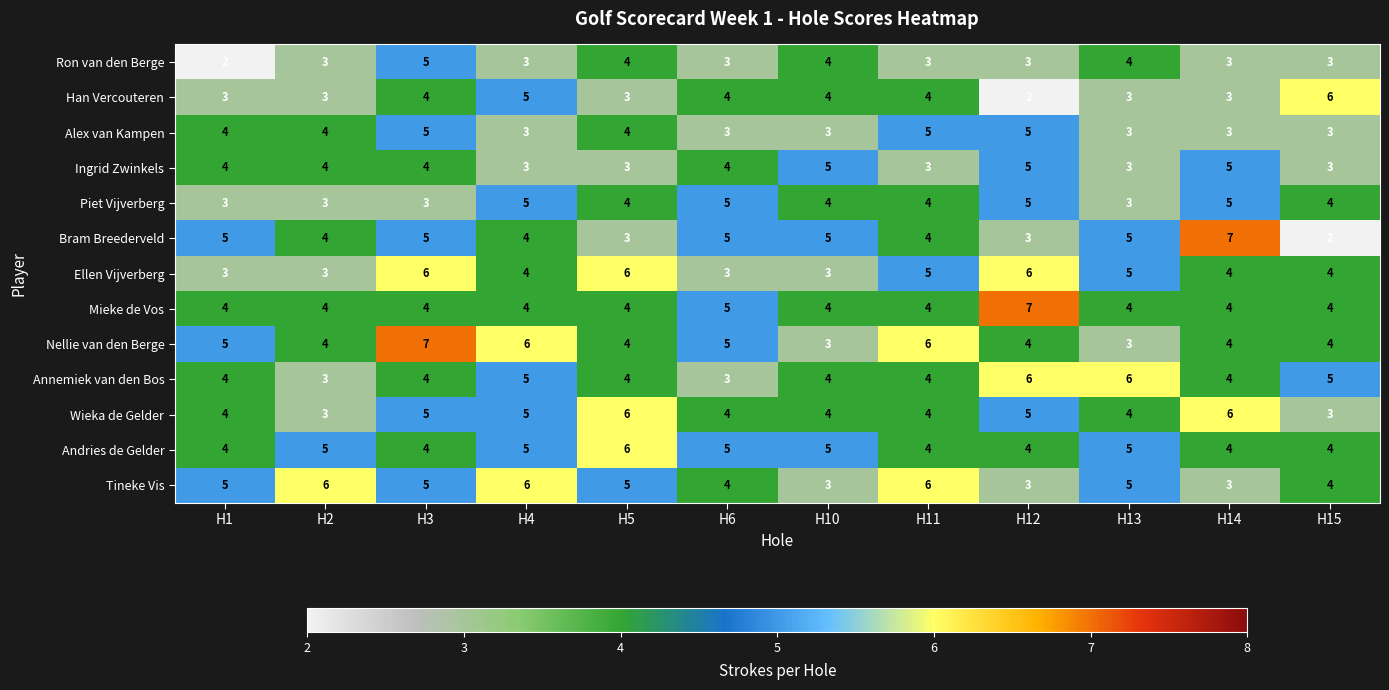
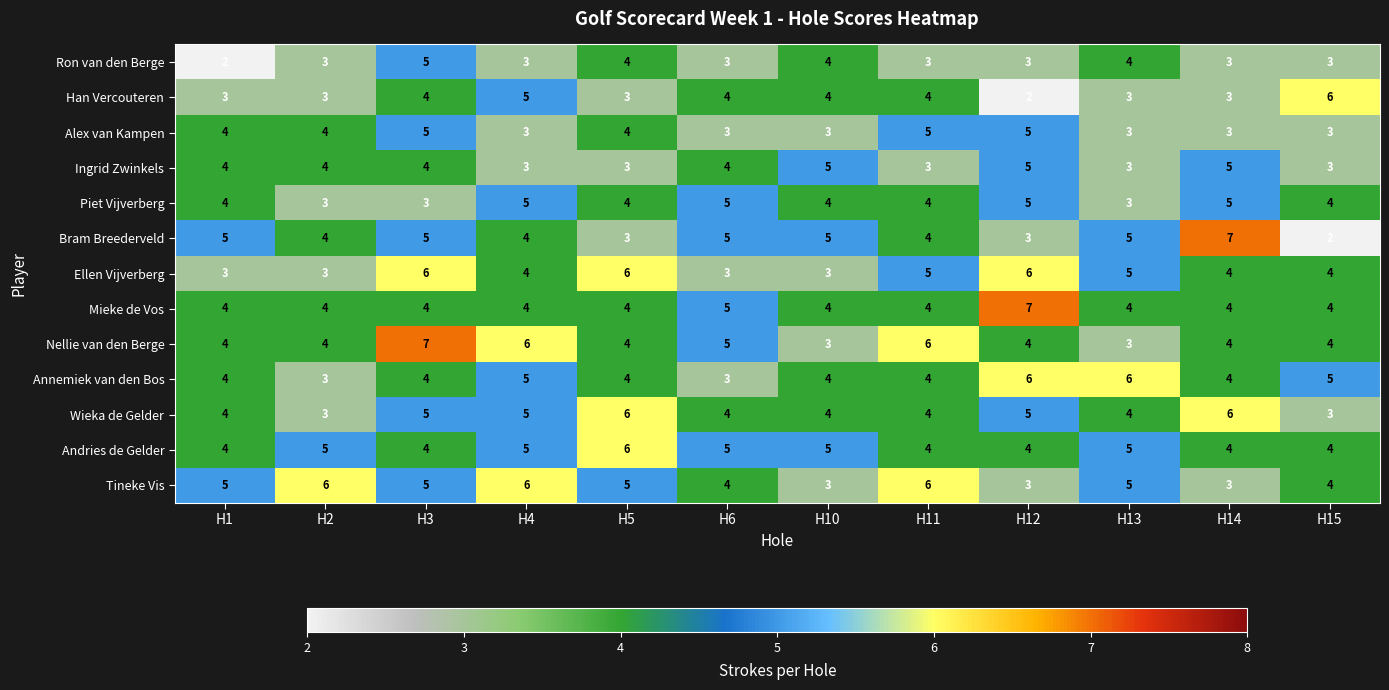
  {
    "Ron van den Berge": {
      "H2": 3,
      "H3": 5,
      "H4": 3,
      "H5": 4,
      "H6": 3,
      "H10": 4,
      "H11": 3,
      "H12": 3,
      "H13": 4,
      "H14": 3,
      "H15": 3
    },
    "Han Vercouteren": {
      "H1": 3,
      "H2": 3,
      "H3": 4,
      "H4": 5,
      "H5": 3,
      "H6": 4,
      "H10": 4,
      "H11": 4,
      "H13": 3,
      "H14": 3,
      "H15": 6
    },
    "Alex van Kampen": {
      "H1": 4,
      "H2": 4,
      "H3": 5,
      "H4": 3,
      "H5": 4,
      "H6": 3,
      "H10": 3,
      "H11": 5,
      "H12": 5,
      "H13": 3,
      "H14": 3,
      "H15": 3
    },
    "Ingrid Zwinkels": {
      "H1": 4,
      "H2": 4,
      "H3": 4,
      "H4": 3,
      "H5": 3,
      "H6": 4,
      "H10": 5,
      "H11": 3,
      "H12": 5,
      "H13": 3,
      "H14": 5,
      "H15": 3
    },
    "Piet Vijverberg": {
-     "H1": 3,
+     "H1": 4,
      "H2": 3,
      "H3": 3,
      "H4": 5,
      "H5": 4,
      "H6": 5,
      "H10": 4,
      "H11": 4,
      "H12": 5,
      "H13": 3,
      "H14": 5,
      "H15": 4
    },
    "Bram Breederveld": {
      "H1": 5,
      "H2": 4,
      "H3": 5,
      "H4": 4,
      "H5": 3,
      "H6": 5,
      "H10": 5,
      "H11": 4,
      "H12": 3,
      "H13": 5,
      "H14": 7
    },
    "Ellen Vijverberg": {
      "H1": 3,
      "H2": 3,
      "H3": 6,
      "H4": 4,
      "H5": 6,
      "H6": 3,
      "H10": 3,
      "H11": 5,
      "H12": 6,
      "H13": 5,
      "H14": 4,
      "H15": 4
    },
    "Mieke de Vos": {
      "H1": 4,
      "H2": 4,
      "H3": 4,
      "H4": 4,
      "H5": 4,
      "H6": 5,
      "H10": 4,
      "H11": 4,
      "H12": 7,
      "H13": 4,
      "H14": 4,
      "H15": 4
    },
    "Nellie van den Berge": {
-     "H1": 5,
+     "H1": 4,
      "H2": 4,
      "H3": 7,
      "H4": 6,
      "H5": 4,
      "H6": 5,
      "H10": 3,
      "H11": 6,
      "H12": 4,
      "H13": 3,
      "H14": 4,
      "H15": 4
    },
    "Annemiek van den Bos": {
      "H1": 4,
      "H2": 3,
      "H3": 4,
      "H4": 5,
      "H5": 4,
      "H6": 3,
      "H10": 4,
      "H11": 4,
      "H12": 6,
      "H13": 6,
      "H14": 4,
      "H15": 5
    },
    "Wieka de Gelder": {
      "H1": 4,
      "H2": 3,
      "H3": 5,
      "H4": 5,
      "H5": 6,
      "H6": 4,
      "H10": 4,
      "H11": 4,
      "H12": 5,
      "H13": 4,
      "H14": 6,
      "H15": 3
    },
    "Andries de Gelder": {
      "H1": 4,
      "H2": 5,
      "H3": 4,
      "H4": 5,
      "H5": 6,
      "H6": 5,
      "H10": 5,
      "H11": 4,
      "H12": 4,
      "H13": 5,
      "H14": 4,
      "H15": 4
    },
    "Tineke Vis": {
      "H1": 5,
      "H2": 6,
      "H3": 5,
      "H4": 6,
      "H5": 5,
      "H6": 4,
      "H10": 3,
      "H11": 6,
      "H12": 3,
      "H13": 5,
      "H14": 3,
      "H15": 4
    }
  }
